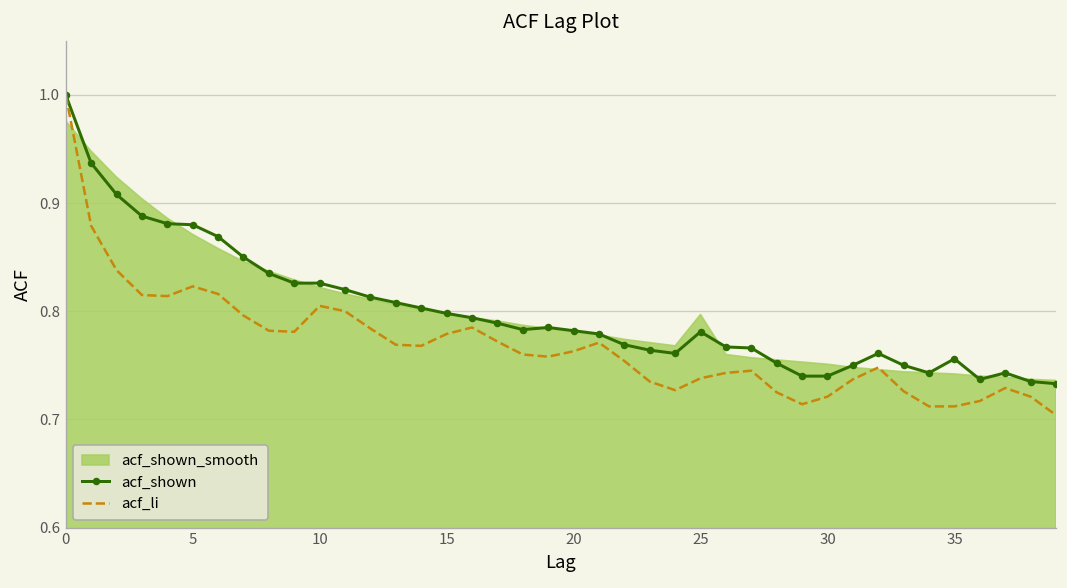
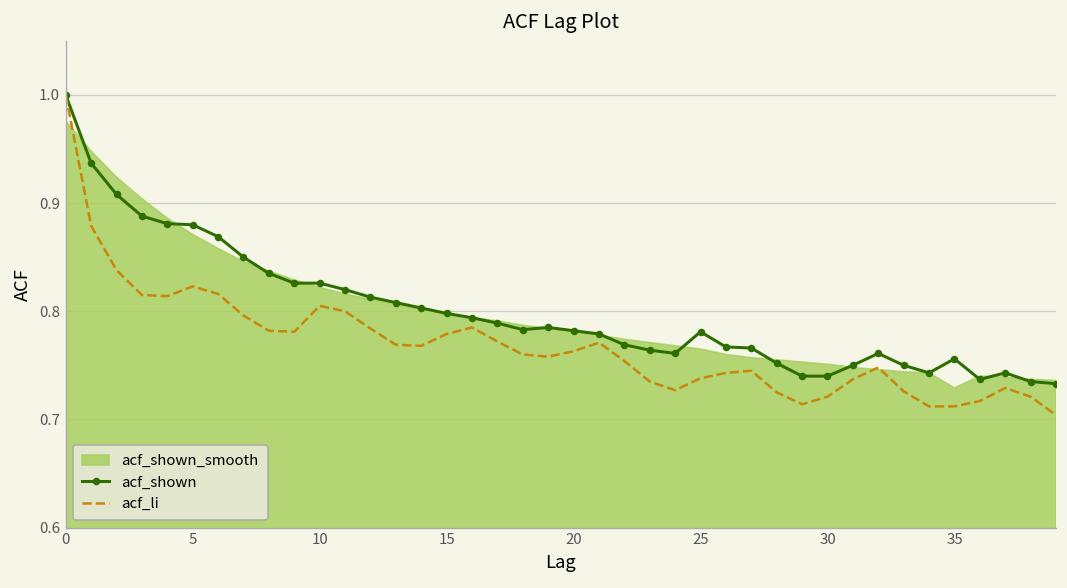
  {
    "acf_shown_smooth": {
      "0": 0.98,
      "5": 0.87,
      "10": 0.82,
-     "25": 0.80,
+     "25": 0.77,
      "30": 0.75,
-     "35": 0.74
+     "35": 0.73
    },
    "acf_shown": {
      "5": 0.88,
      "10": 0.83,
      "25": 0.78,
      "30": 0.74,
      "35": 0.76
    },
    "acf_li": {
      "5": 0.82,
      "10": 0.81,
      "15": 0.78,
      "20": 0.76,
      "25": 0.74,
      "30": 0.72,
      "35": 0.71
    }
  }
